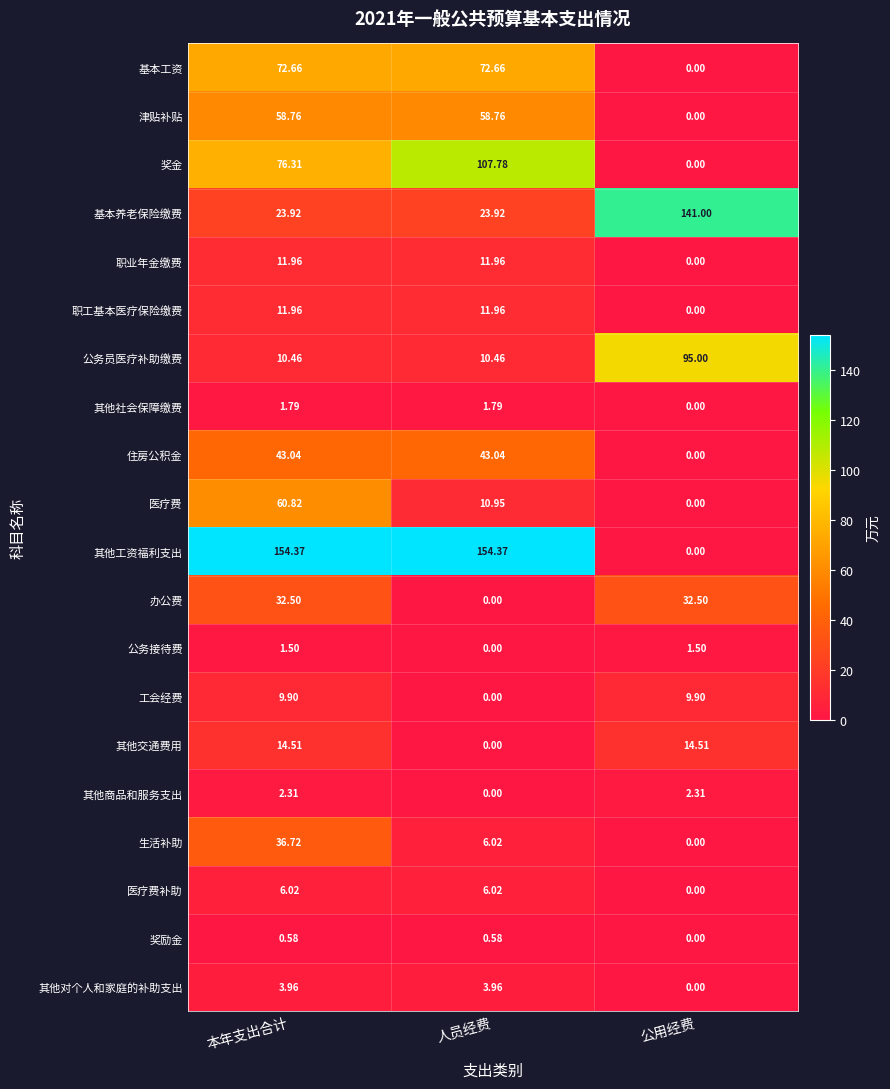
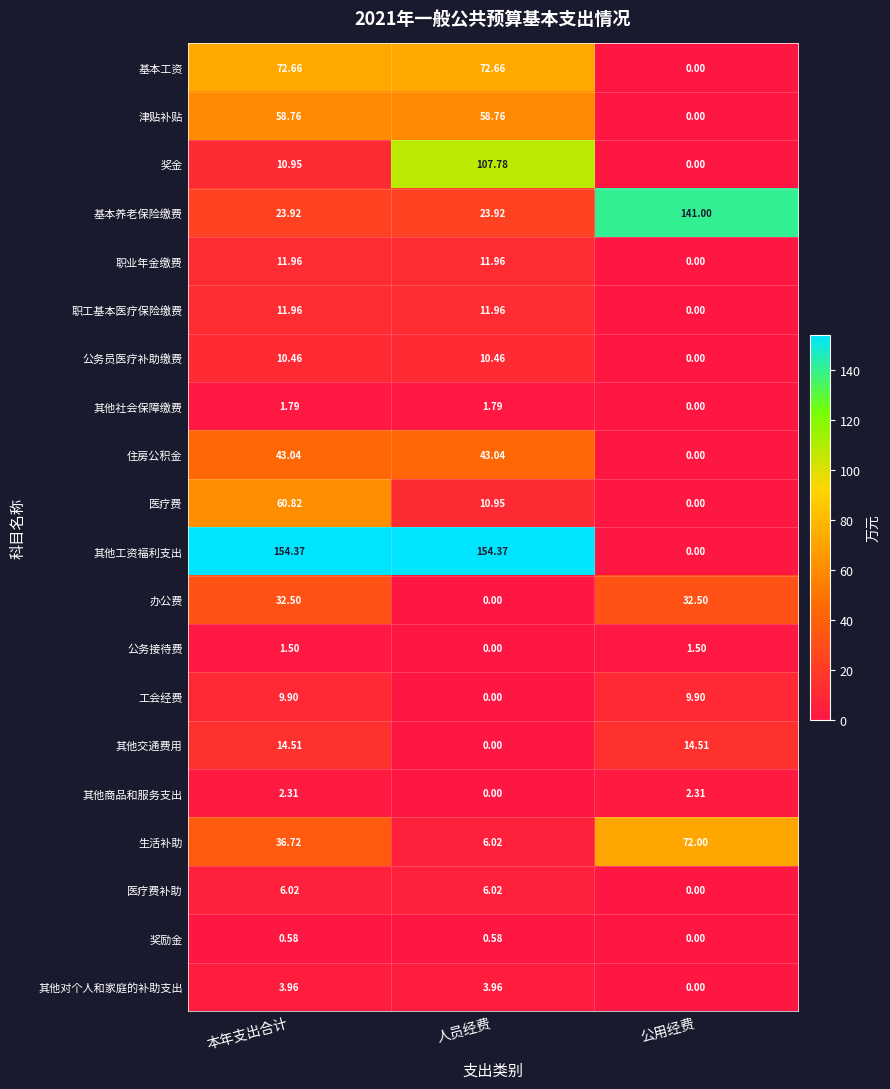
  {
    "基本工资": {
      "本年支出合计": 72.66,
      "人员经费": 72.66,
      "公用经费": 0.00
    },
    "津贴补贴": {
      "本年支出合计": 58.76,
      "人员经费": 58.76,
      "公用经费": 0.00
    },
    "奖金": {
-     "本年支出合计": 76.31,
+     "本年支出合计": 10.95,
      "人员经费": 107.78,
      "公用经费": 0.00
    },
    "基本养老保险缴费": {
      "本年支出合计": 23.92,
      "人员经费": 23.92,
      "公用经费": 141.00
    },
    "职业年金缴费": {
      "本年支出合计": 11.96,
      "人员经费": 11.96,
      "公用经费": 0.00
    },
    "职工基本医疗保险缴费": {
      "本年支出合计": 11.96,
      "人员经费": 11.96,
      "公用经费": 0.00
    },
    "公务员医疗补助缴费": {
      "本年支出合计": 10.46,
      "人员经费": 10.46,
-     "公用经费": 95.00
+     "公用经费": 0.00
    },
    "其他社会保障缴费": {
      "本年支出合计": 1.79,
      "人员经费": 1.79,
      "公用经费": 0.00
    },
    "住房公积金": {
      "本年支出合计": 43.04,
      "人员经费": 43.04,
      "公用经费": 0.00
    },
    "医疗费": {
      "本年支出合计": 60.82,
      "人员经费": 10.95,
      "公用经费": 0.00
    },
    "其他工资福利支出": {
      "本年支出合计": 154.37,
      "人员经费": 154.37,
      "公用经费": 0.00
    },
    "办公费": {
      "本年支出合计": 32.50,
      "人员经费": 0.00,
      "公用经费": 32.50
    },
    "公务接待费": {
      "本年支出合计": 1.50,
      "人员经费": 0.00,
      "公用经费": 1.50
    },
    "工会经费": {
      "本年支出合计": 9.90,
      "人员经费": 0.00,
      "公用经费": 9.90
    },
    "其他交通费用": {
      "本年支出合计": 14.51,
      "人员经费": 0.00,
      "公用经费": 14.51
    },
    "其他商品和服务支出": {
      "本年支出合计": 2.31,
      "人员经费": 0.00,
      "公用经费": 2.31
    },
    "生活补助": {
      "本年支出合计": 36.72,
      "人员经费": 6.02,
-     "公用经费": 0.00
+     "公用经费": 72.00
    },
    "医疗费补助": {
      "本年支出合计": 6.02,
      "人员经费": 6.02,
      "公用经费": 0.00
    },
    "奖励金": {
      "本年支出合计": 0.58,
      "人员经费": 0.58,
      "公用经费": 0.00
    },
    "其他对个人和家庭的补助支出": {
      "本年支出合计": 3.96,
      "人员经费": 3.96,
      "公用经费": 0.00
    }
  }
